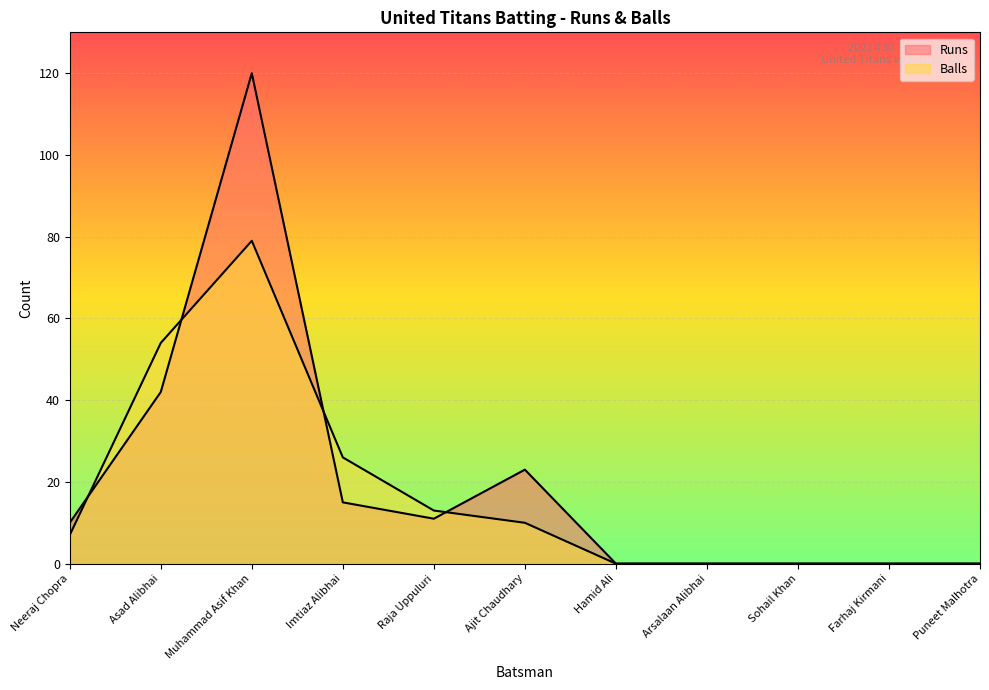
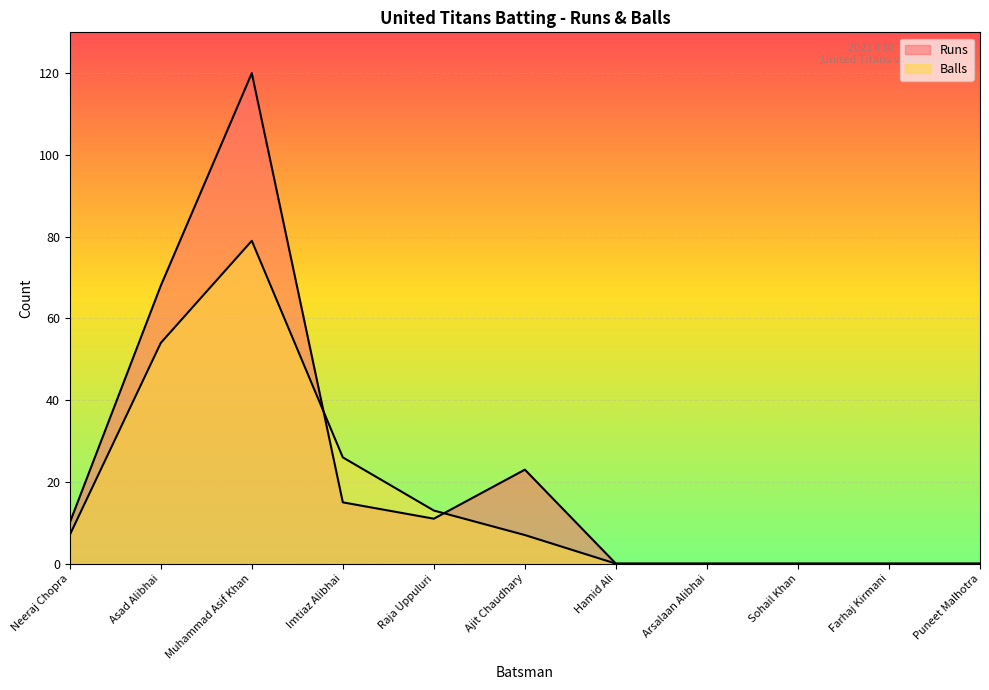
  {
    "Runs": {
      "Neeraj Chopra": 10,
-     "Asad Alibhai": 42,
+     "Asad Alibhai": 68,
      "Muhammad Asif Khan": 120,
      "Imtiaz Alibhai": 15,
      "Raja Uppuluri": 11,
      "Ajit Chaudhary": 23
    },
    "Balls": {
      "Neeraj Chopra": 7,
      "Asad Alibhai": 54,
      "Muhammad Asif Khan": 79,
      "Imtiaz Alibhai": 26,
      "Raja Uppuluri": 13,
-     "Ajit Chaudhary": 10
+     "Ajit Chaudhary": 7
    }
  }
